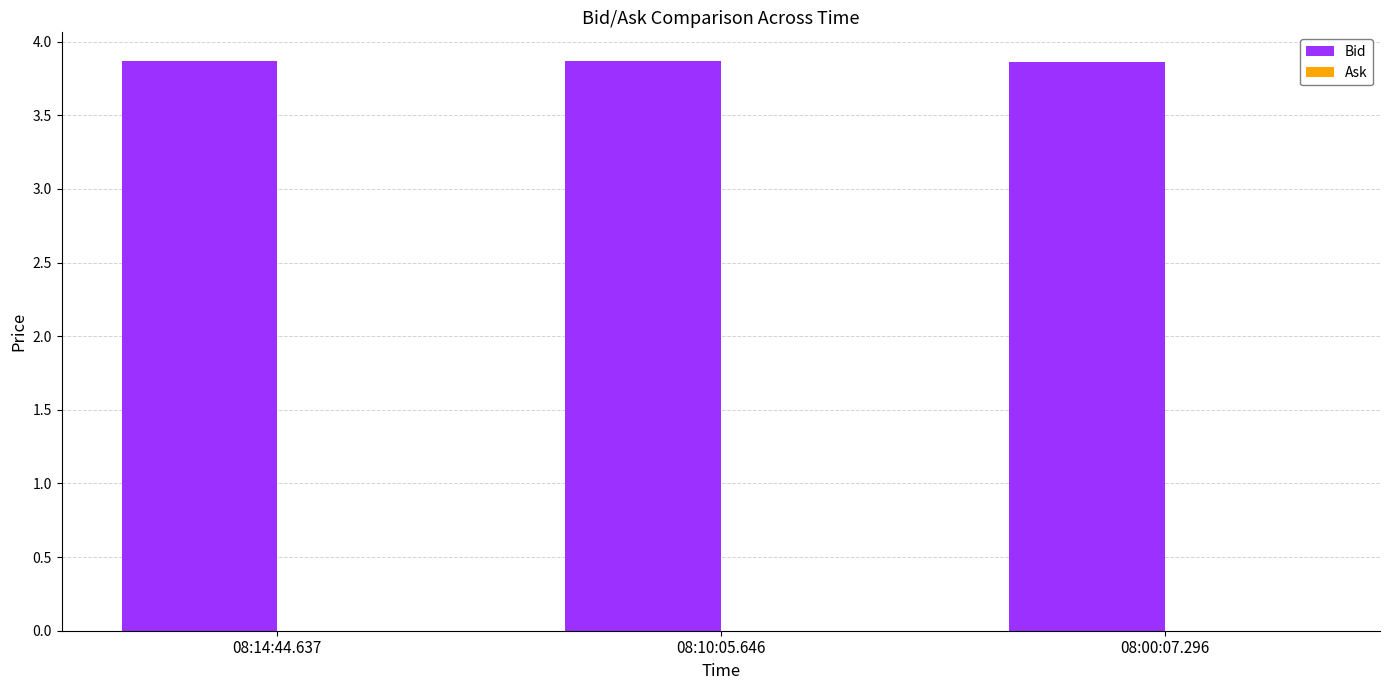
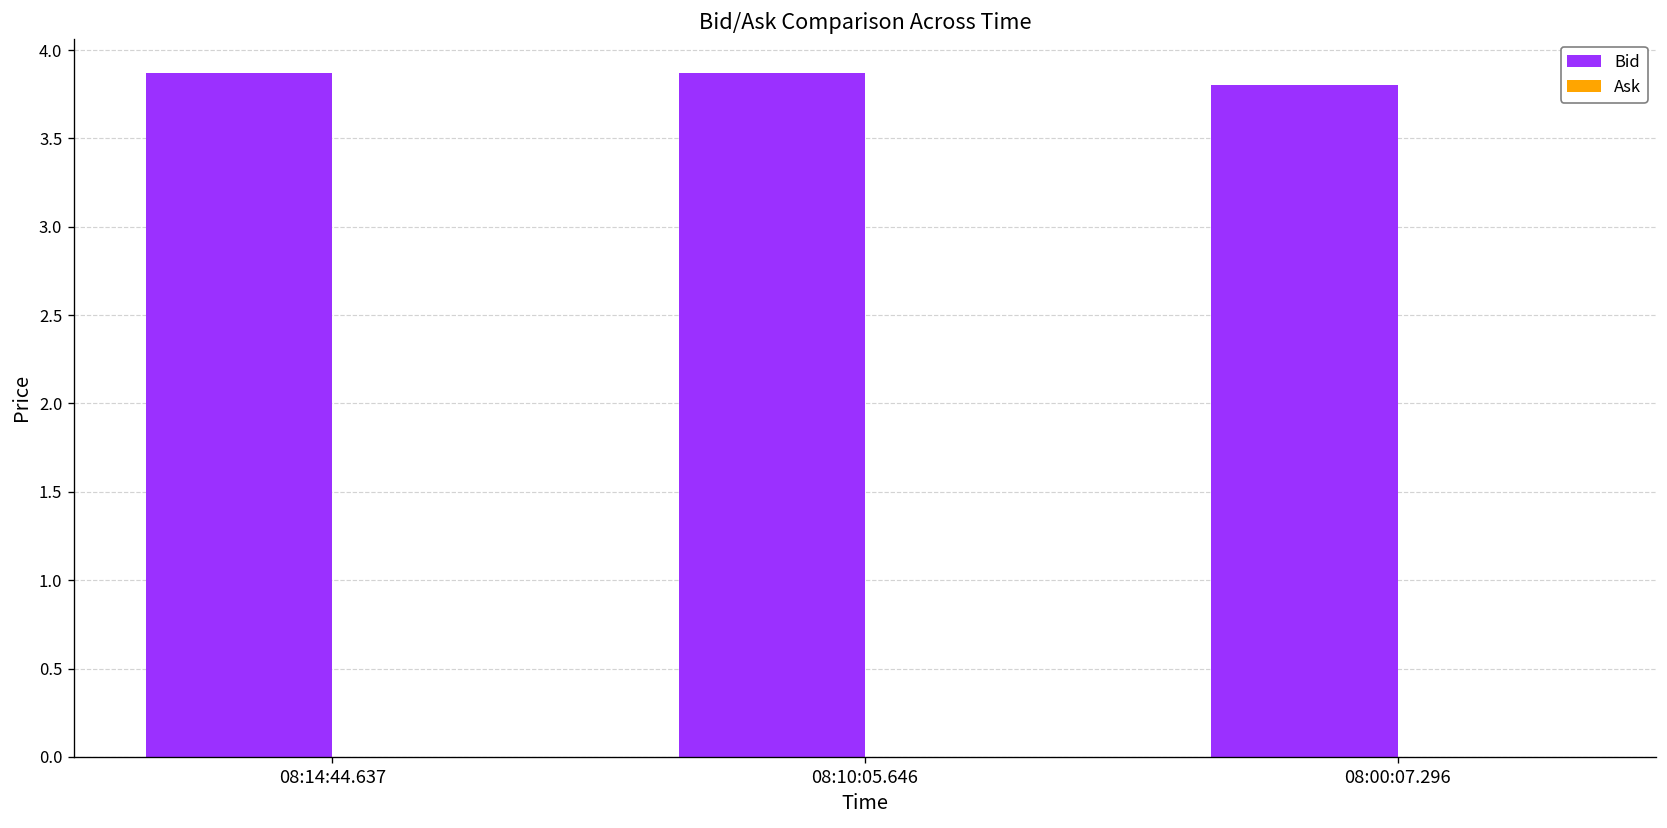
  {
    "Bid": {
      "08:14:44.637": 3.87,
      "08:10:05.646": 3.87,
-     "08:00:07.296": 3.86
+     "08:00:07.296": 3.80
    },
    "Ask": {
      "08:14:44.637": 0.00,
      "08:10:05.646": 0.00,
      "08:00:07.296": 0.00
    }
  }
